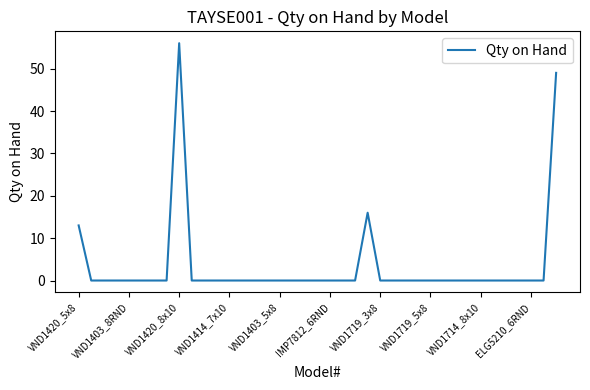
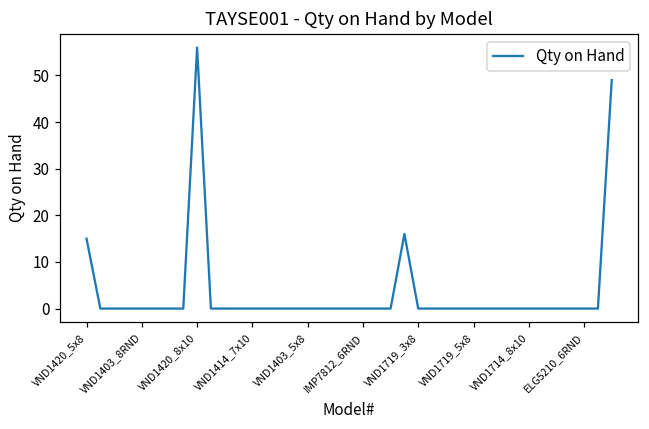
  {
-   "VND1420_5x8": 13,
+   "VND1420_5x8": 15,
    "VND1403_8RND": 0,
    "VND1420_8x10": 56,
    "VND1414_7x10": 0,
    "VND1403_5x8": 0,
    "IMP7812_6RND": 0,
    "VND1719_3x8": 0,
    "VND1719_5x8": 0,
    "VND1714_8x10": 0,
    "ELG5210_6RND": 0
  }
